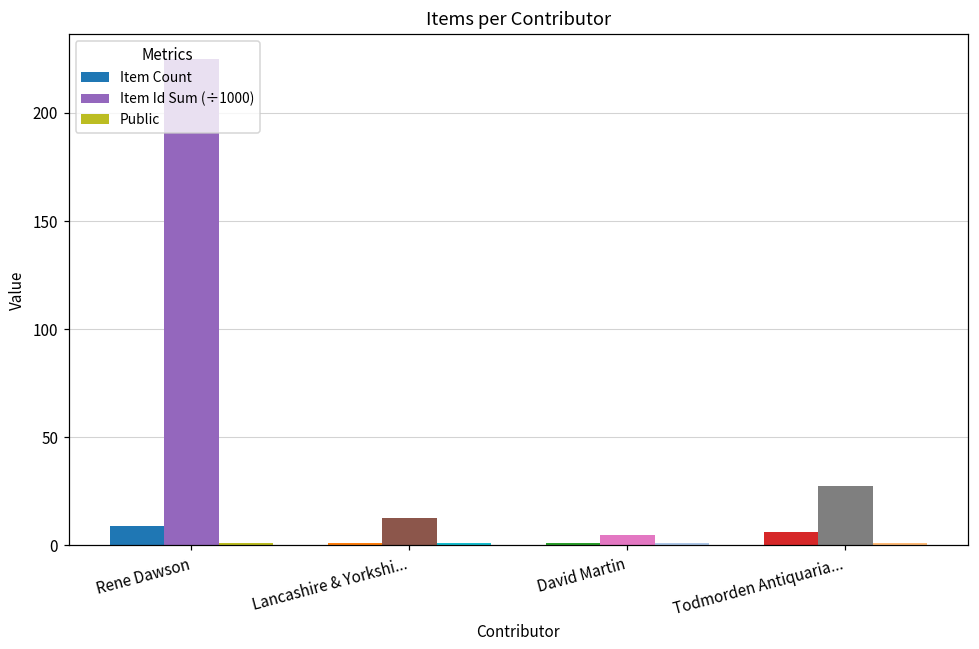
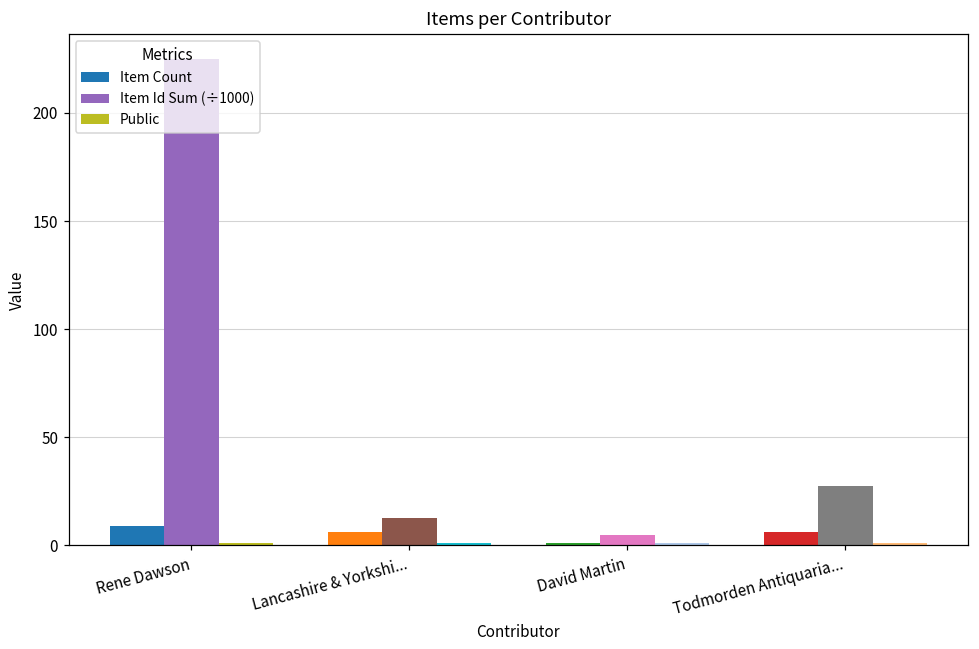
  {
    "Item Count": {
      "Rene Dawson": 9,
-     "Lancashire & Yorkshi...": 1,
+     "Lancashire & Yorkshi...": 6,
      "Todmorden Antiquaria...": 6
    },
    "Item Id Sum (÷1000)": {
      "Lancashire & Yorkshi...": 13,
      "David Martin": 5,
      "Todmorden Antiquaria...": 27
    }
  }
